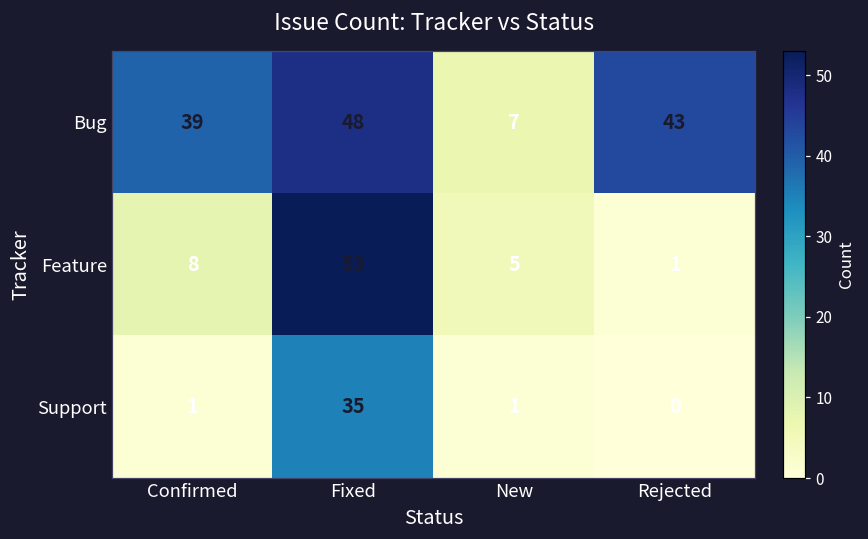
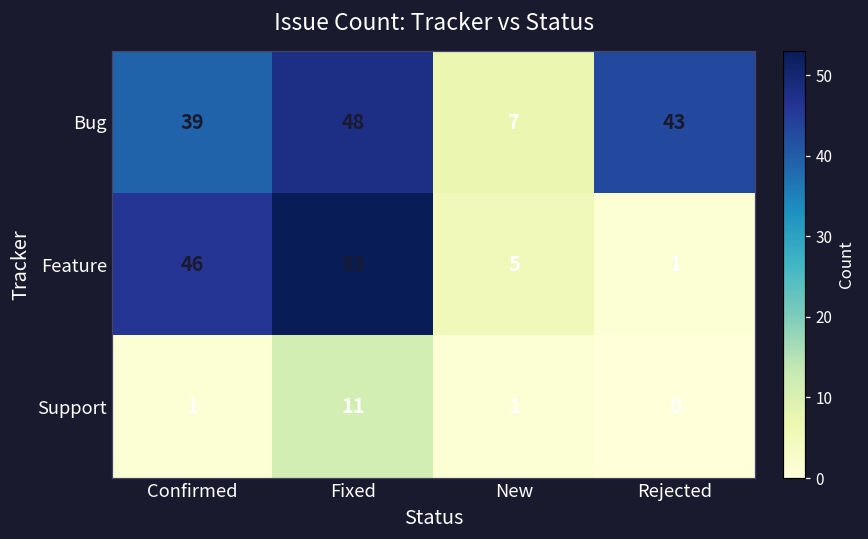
  {
    "Bug": {
      "Confirmed": 39,
      "Fixed": 48,
      "New": 7,
      "Rejected": 43
    },
    "Feature": {
-     "Confirmed": 8,
+     "Confirmed": 46,
      "New": 5
    },
    "Support": {
-     "Fixed": 35
+     "Fixed": 11
    }
  }
